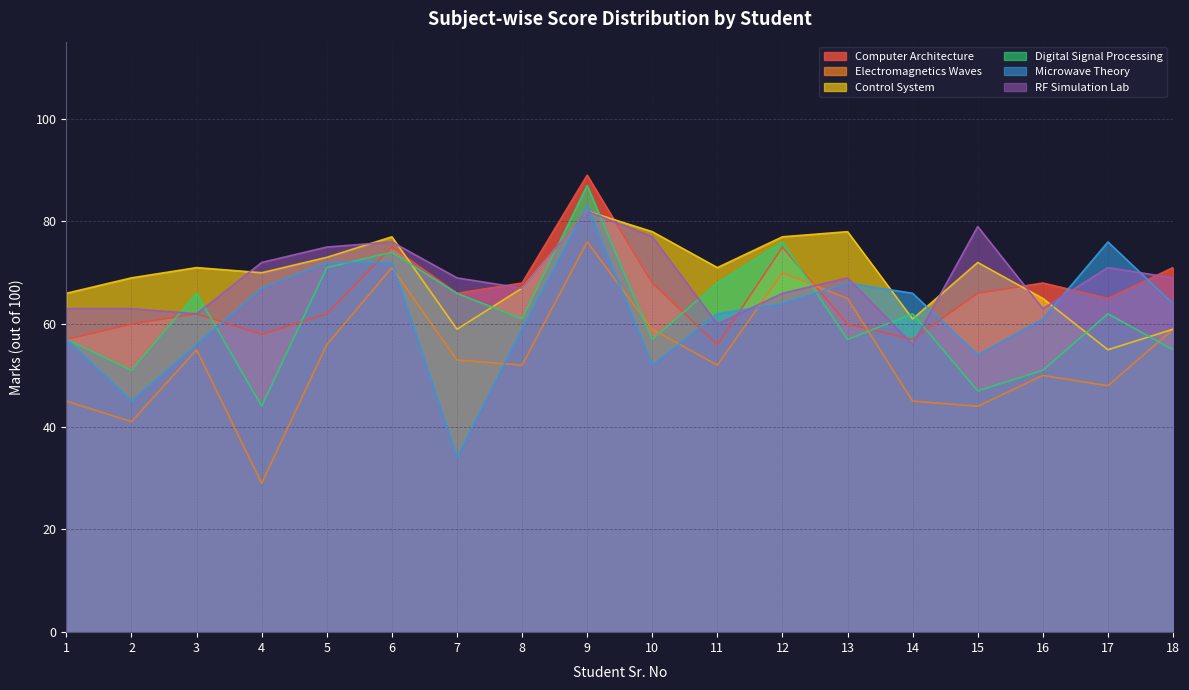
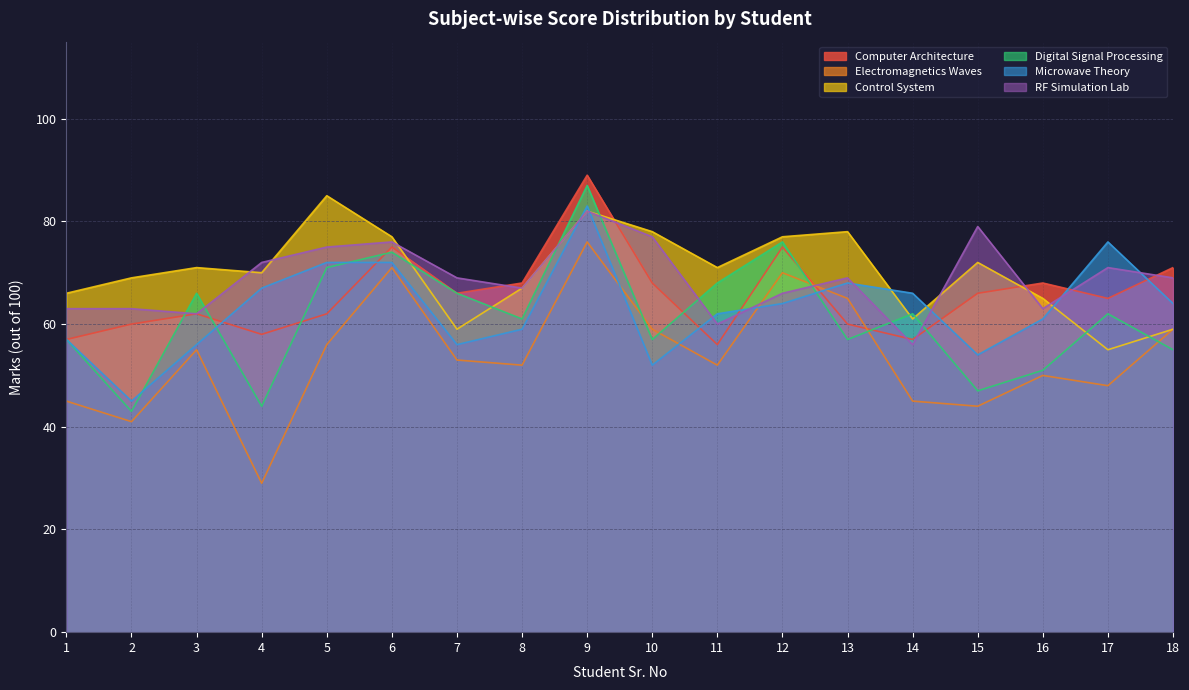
  {
    "Control System": {
      "1": 66,
      "2": 69,
      "3": 71,
      "4": 70,
-     "5": 73,
+     "5": 85,
      "6": 77,
      "7": 59,
      "10": 78,
      "11": 71,
      "12": 77,
      "13": 78,
      "14": 61,
      "15": 72,
      "16": 65,
      "17": 55
    },
    "Digital Signal Processing": {
-     "2": 51,
+     "2": 43,
      "3": 66,
      "4": 44,
      "5": 71,
      "6": 74,
      "8": 61,
      "9": 87,
      "10": 57,
      "11": 68,
      "12": 76,
      "13": 57,
      "14": 62,
      "15": 47,
      "16": 51,
      "17": 62,
      "18": 55
    },
    "Microwave Theory": {
      "2": 45,
      "3": 56,
      "4": 67,
      "5": 72,
      "6": 72,
-     "7": 34,
+     "7": 56,
      "8": 59,
      "9": 83,
      "10": 52,
      "11": 62,
      "12": 64,
      "13": 68,
      "14": 66,
      "15": 54,
      "16": 61,
      "17": 76,
      "18": 64
    },
    "RF Simulation Lab": {
      "1": 63,
      "2": 63,
      "4": 72,
      "5": 75,
      "6": 76,
      "7": 69,
      "10": 77,
      "11": 60,
      "12": 66,
      "13": 69,
      "14": 56,
      "15": 79,
      "16": 63,
      "17": 71,
      "18": 69
    }
  }
